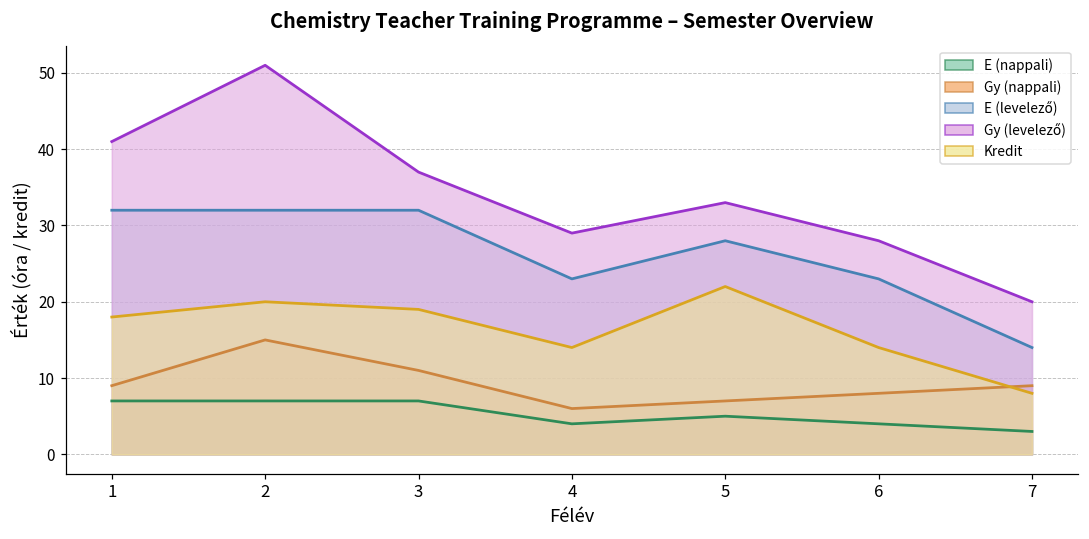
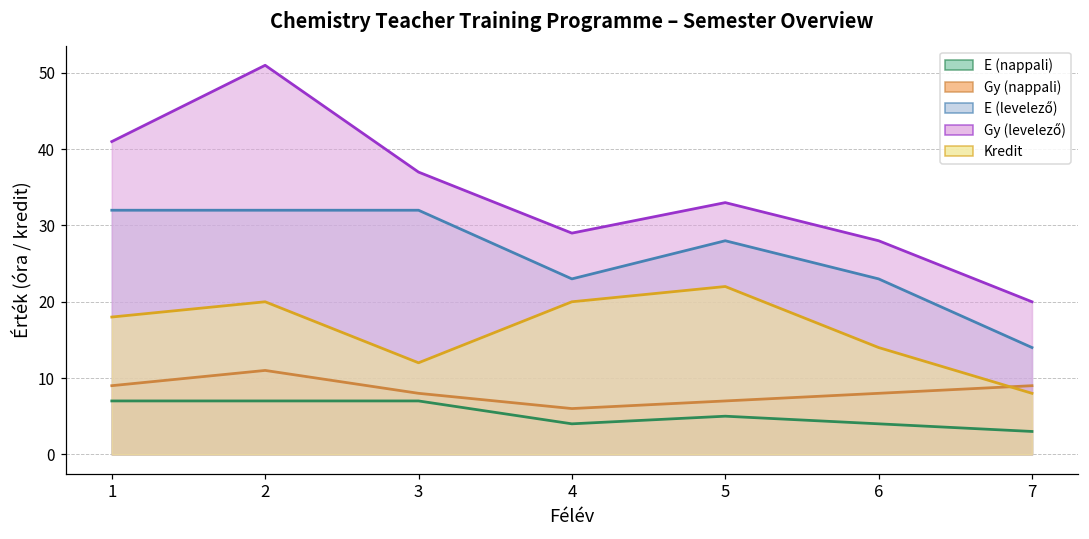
  {
    "Gy (nappali)": {
      "1": 9,
-     "2": 15,
-     "3": 11,
+     "2": 11,
+     "3": 8,
      "4": 6,
      "5": 7,
      "6": 8,
      "7": 9
    },
    "Kredit": {
      "1": 18,
      "2": 20,
-     "3": 19,
-     "4": 14,
+     "3": 12,
+     "4": 20,
      "5": 22,
      "6": 14,
      "7": 8
    }
  }
